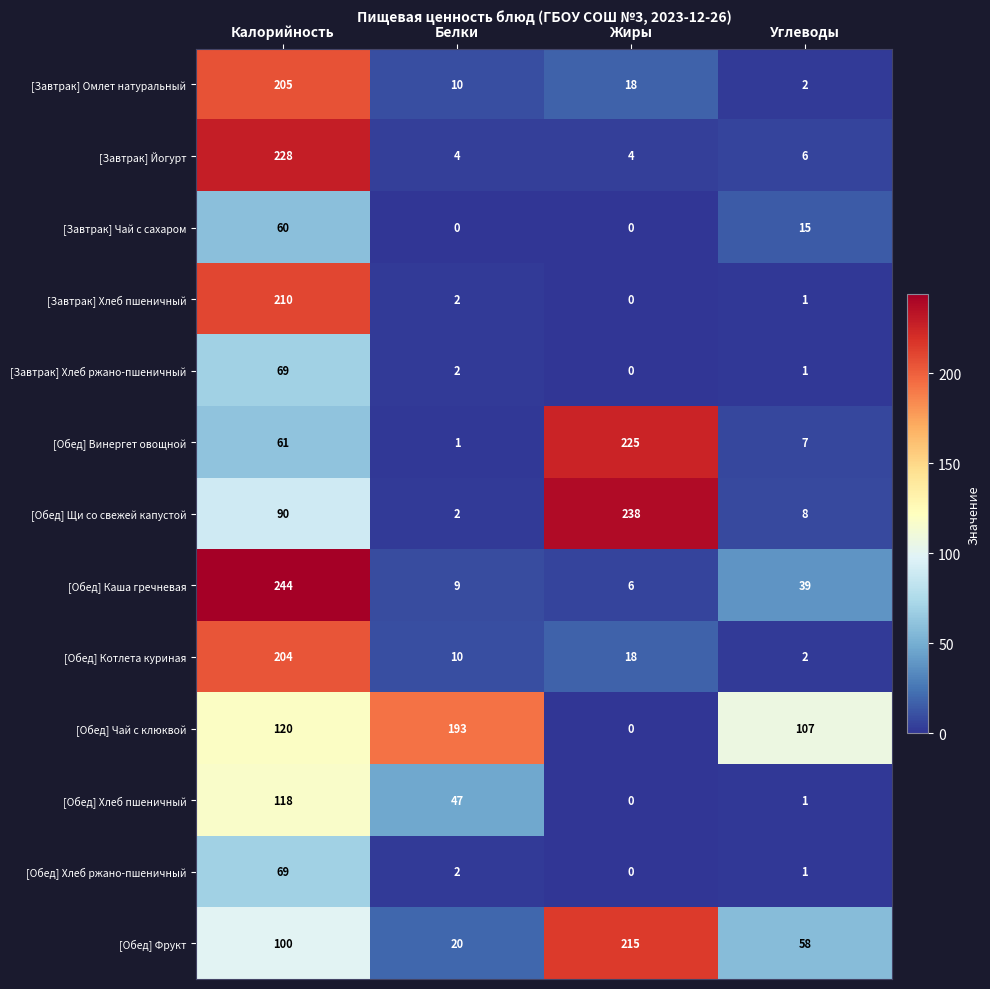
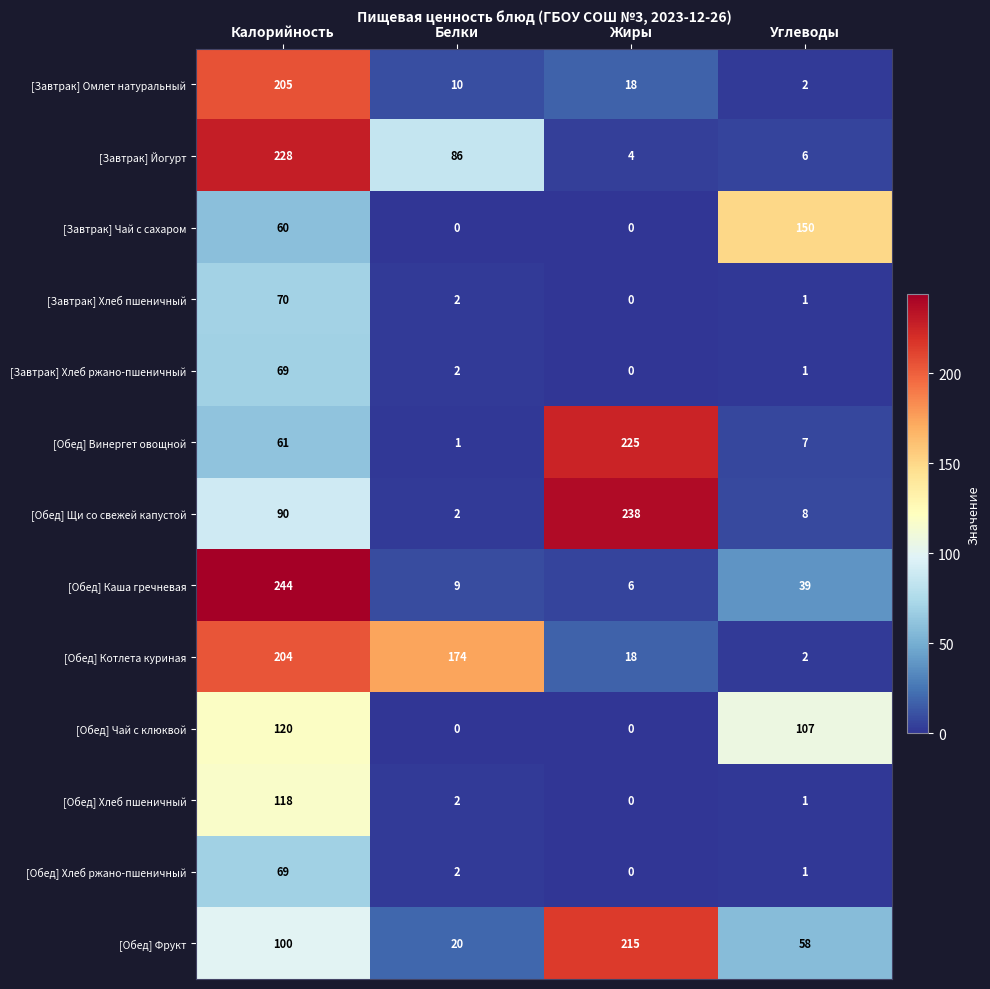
  {
    "[Завтрак] Омлет натуральный": {
      "Калорийность": 205,
      "Белки": 10,
      "Жиры": 18,
      "Углеводы": 2
    },
    "[Завтрак] Йогурт": {
      "Калорийность": 228,
-     "Белки": 4,
+     "Белки": 86,
      "Жиры": 4,
      "Углеводы": 6
    },
    "[Завтрак] Чай с сахаром": {
      "Калорийность": 60,
      "Белки": 0,
      "Жиры": 0,
-     "Углеводы": 15
+     "Углеводы": 150
    },
    "[Завтрак] Хлеб пшеничный": {
-     "Калорийность": 210,
+     "Калорийность": 70,
      "Белки": 2,
      "Жиры": 0,
      "Углеводы": 1
    },
    "[Завтрак] Хлеб ржано-пшеничный": {
      "Калорийность": 69,
      "Белки": 2,
      "Жиры": 0,
      "Углеводы": 1
    },
    "[Обед] Винергет овощной": {
      "Калорийность": 61,
      "Белки": 1,
      "Жиры": 225,
      "Углеводы": 7
    },
    "[Обед] Щи со свежей капустой": {
      "Калорийность": 90,
      "Белки": 2,
      "Жиры": 238,
      "Углеводы": 8
    },
    "[Обед] Каша гречневая": {
      "Калорийность": 244,
      "Белки": 9,
      "Жиры": 6,
      "Углеводы": 39
    },
    "[Обед] Котлета куриная": {
      "Калорийность": 204,
-     "Белки": 10,
+     "Белки": 174,
      "Жиры": 18,
      "Углеводы": 2
    },
    "[Обед] Чай с клюквой": {
      "Калорийность": 120,
-     "Белки": 193,
+     "Белки": 0,
      "Жиры": 0,
      "Углеводы": 107
    },
    "[Обед] Хлеб пшеничный": {
      "Калорийность": 118,
-     "Белки": 47,
+     "Белки": 2,
      "Жиры": 0,
      "Углеводы": 1
    },
    "[Обед] Хлеб ржано-пшеничный": {
      "Калорийность": 69,
      "Белки": 2,
      "Жиры": 0,
      "Углеводы": 1
    },
    "[Обед] Фрукт": {
      "Калорийность": 100,
      "Белки": 20,
      "Жиры": 215,
      "Углеводы": 58
    }
  }
